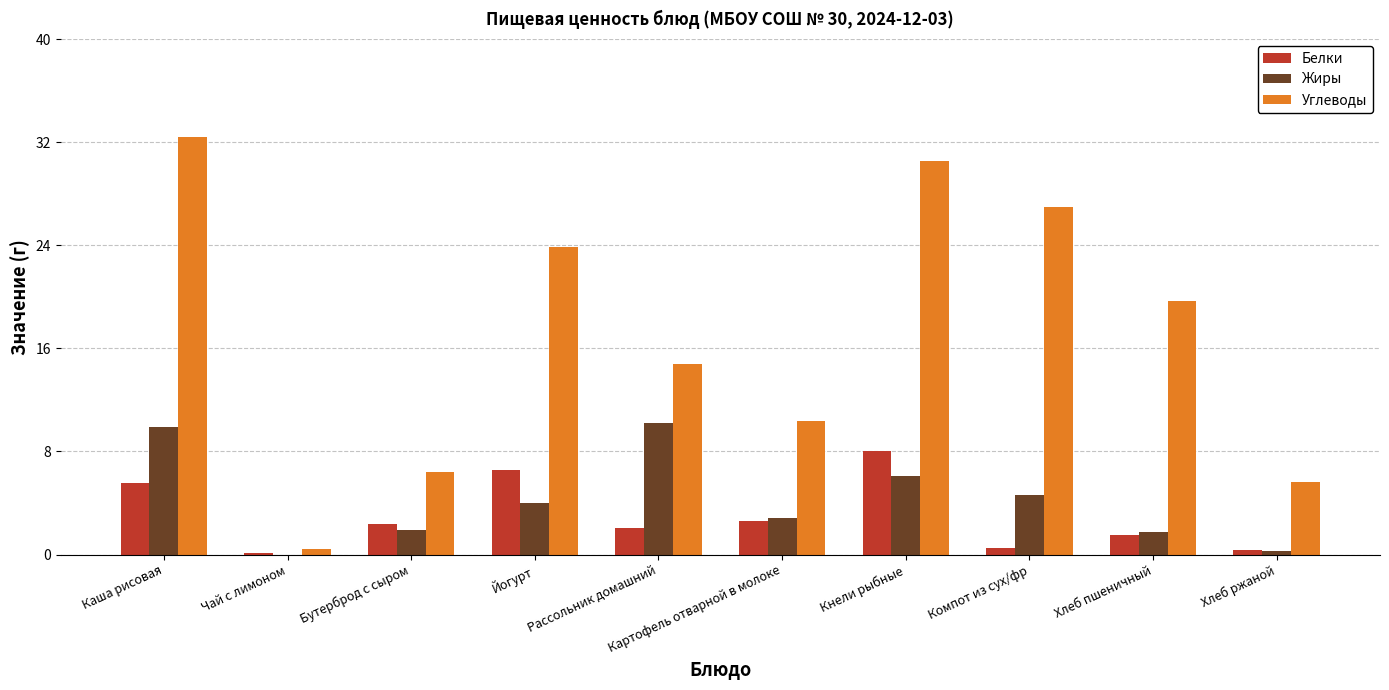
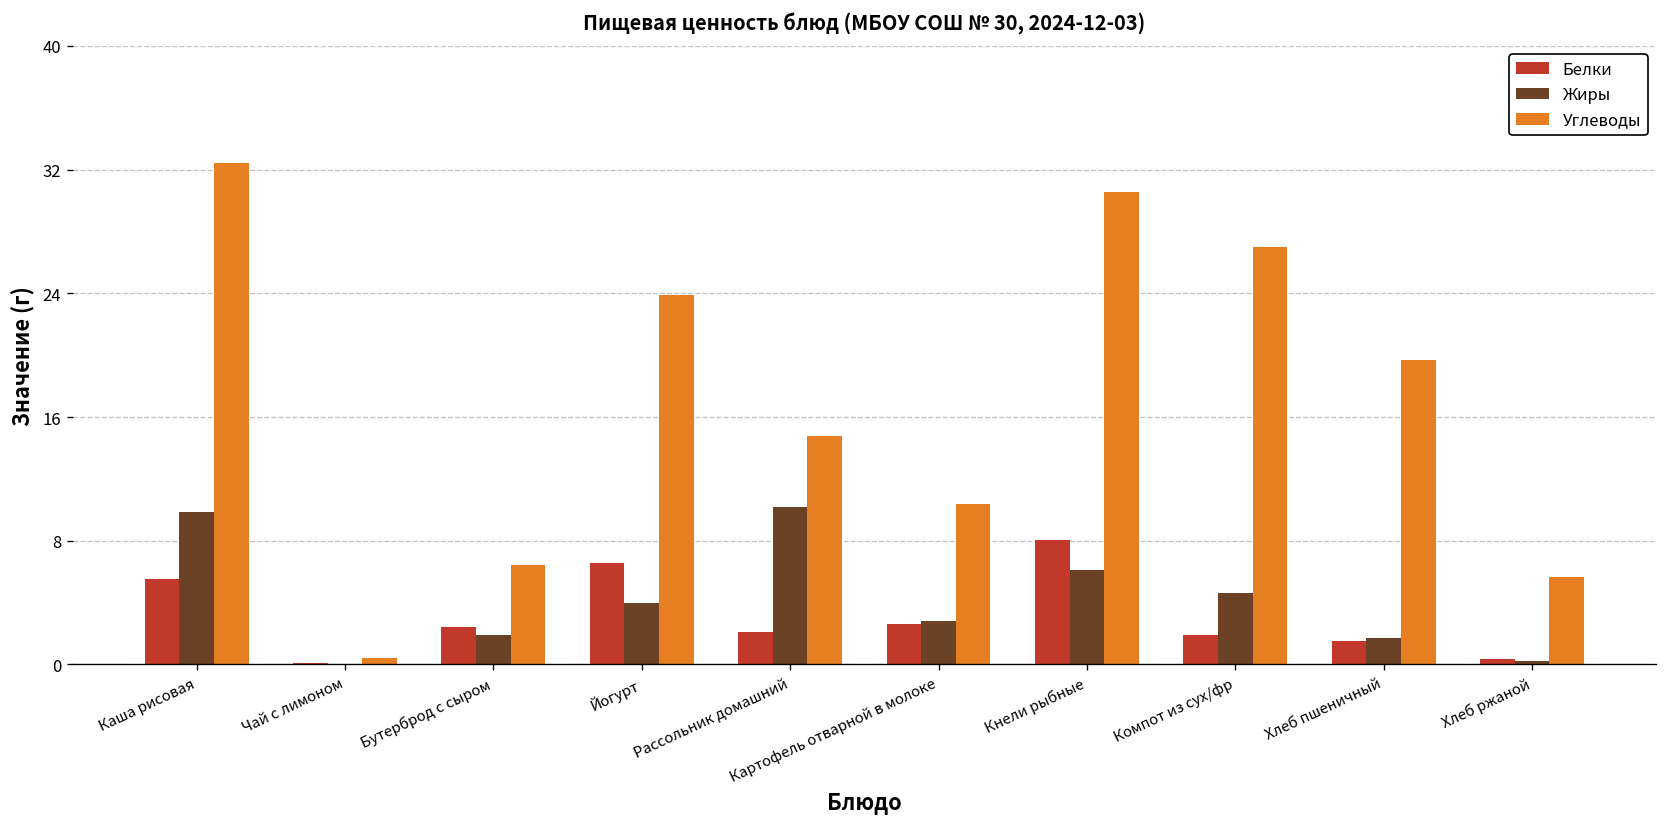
  {
    "Белки": {
      "Каша рисовая": 5.5,
      "Бутерброд с сыром": 2.4,
      "Йогурт": 6.6,
      "Рассольник домашний": 2.1,
      "Картофель отварной в молоке": 2.6,
      "Кнели рыбные": 8.0,
-     "Компот из сух/фр": 0.5,
+     "Компот из сух/фр": 1.9,
      "Хлеб пшеничный": 1.5,
      "Хлеб ржаной": 0.4
    },
    "Жиры": {
      "Каша рисовая": 9.9,
      "Чай с лимоном": 0.0,
      "Бутерброд с сыром": 1.9,
      "Йогурт": 4.0,
      "Рассольник домашний": 10.2,
      "Картофель отварной в молоке": 2.8,
      "Кнели рыбные": 6.1,
      "Компот из сух/фр": 4.6,
      "Хлеб пшеничный": 1.7,
      "Хлеб ржаной": 0.2
    },
    "Углеводы": {
      "Каша рисовая": 32.4,
      "Чай с лимоном": 0.4,
      "Бутерброд с сыром": 6.4,
      "Йогурт": 23.9,
      "Рассольник домашний": 14.8,
      "Картофель отварной в молоке": 10.4,
      "Кнели рыбные": 30.5,
      "Компот из сух/фр": 27.0,
      "Хлеб пшеничный": 19.7,
      "Хлеб ржаной": 5.7
    }
  }
